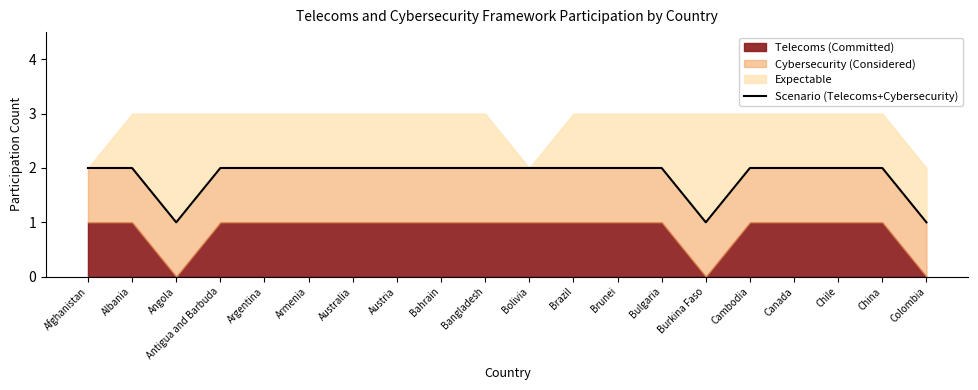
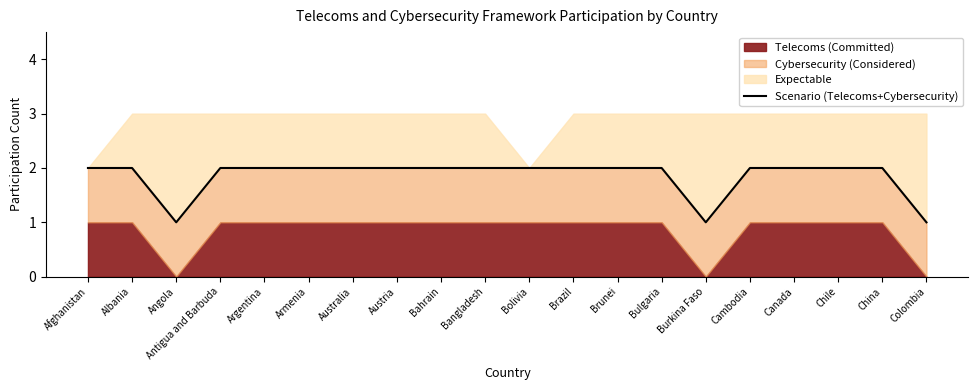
  {
    "Telecoms (Committed)": {
      "Afghanistan": 1,
      "Albania": 1,
      "Angola": 0,
      "Antigua and Barbuda": 1,
      "Argentina": 1,
      "Armenia": 1,
      "Australia": 1,
      "Austria": 1,
      "Bahrain": 1,
      "Bangladesh": 1,
      "Bolivia": 1,
      "Brazil": 1,
      "Brunei": 1,
      "Bulgaria": 1,
      "Burkina Faso": 0,
      "Cambodia": 1,
      "Canada": 1,
      "Chile": 1,
      "China": 1,
      "Colombia": 0
    },
    "Cybersecurity (Considered)": {
      "Albania": 2,
      "Angola": 1,
      "Antigua and Barbuda": 2,
      "Argentina": 2,
      "Armenia": 2,
      "Australia": 2,
      "Austria": 2,
      "Bahrain": 2,
      "Bangladesh": 2,
      "Brazil": 2,
      "Brunei": 2,
      "Bulgaria": 2,
      "Burkina Faso": 1,
      "Cambodia": 2,
      "Canada": 2,
      "Chile": 2,
      "China": 2,
      "Colombia": 1
    },
    "Expectable": {
      "Albania": 1,
      "Angola": 2,
      "Antigua and Barbuda": 1,
      "Argentina": 1,
      "Armenia": 1,
      "Australia": 1,
      "Austria": 1,
      "Bahrain": 1,
      "Bangladesh": 1,
      "Brazil": 1,
      "Brunei": 1,
      "Bulgaria": 1,
      "Burkina Faso": 2,
      "Cambodia": 1,
      "Canada": 1,
      "Chile": 1,
      "China": 1,
-     "Colombia": 1
+     "Colombia": 2
    }
  }
